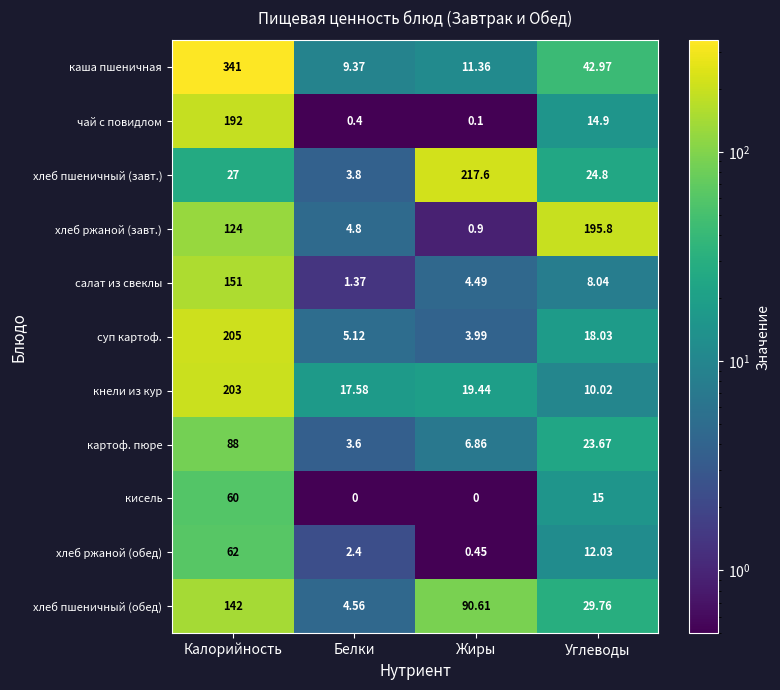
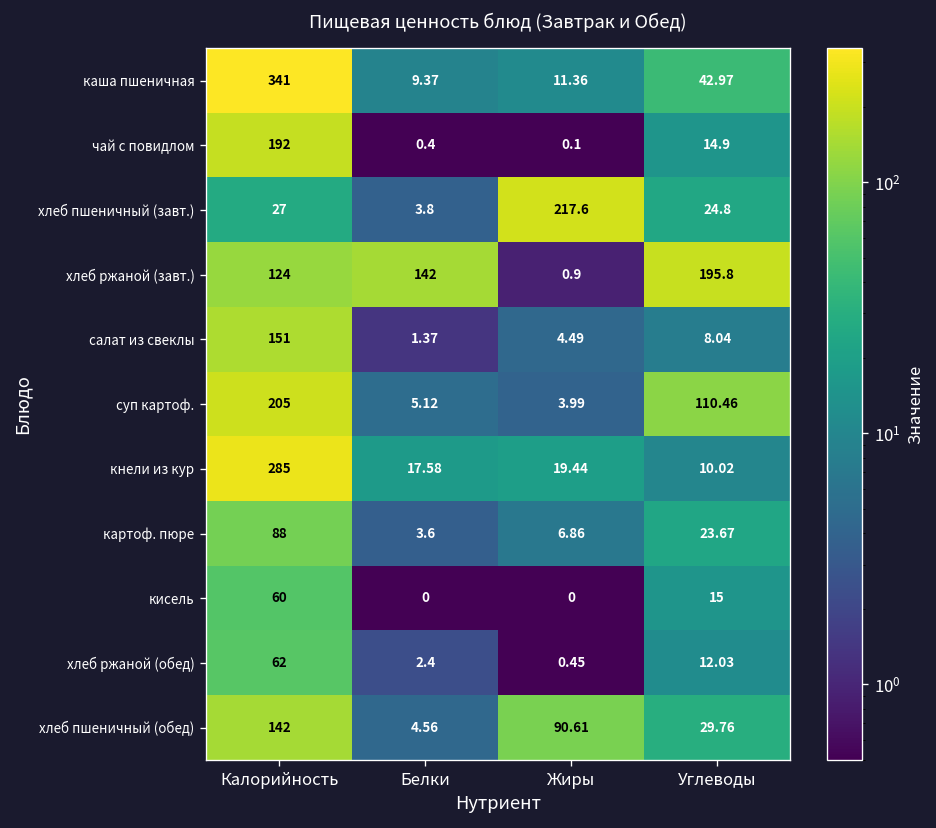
  {
    "каша пшеничная": {
      "Калорийность": 341,
      "Белки": 9.37,
      "Жиры": 11.36,
      "Углеводы": 42.97
    },
    "чай с повидлом": {
      "Калорийность": 192,
      "Белки": 0.4,
      "Жиры": 0.1,
      "Углеводы": 14.9
    },
    "хлеб пшеничный (завт.)": {
      "Калорийность": 27,
      "Белки": 3.8,
      "Жиры": 217.6,
      "Углеводы": 24.8
    },
    "хлеб ржаной (завт.)": {
      "Калорийность": 124,
-     "Белки": 4.8,
+     "Белки": 142,
      "Жиры": 0.9,
      "Углеводы": 195.8
    },
    "салат из свеклы": {
      "Калорийность": 151,
      "Белки": 1.37,
      "Жиры": 4.49,
      "Углеводы": 8.04
    },
    "суп картоф.": {
      "Калорийность": 205,
      "Белки": 5.12,
      "Жиры": 3.99,
-     "Углеводы": 18.03
+     "Углеводы": 110.46
    },
    "кнели из кур": {
-     "Калорийность": 203,
+     "Калорийность": 285,
      "Белки": 17.58,
      "Жиры": 19.44,
      "Углеводы": 10.02
    },
    "картоф. пюре": {
      "Калорийность": 88,
      "Белки": 3.6,
      "Жиры": 6.86,
      "Углеводы": 23.67
    },
    "кисель": {
      "Калорийность": 60,
      "Белки": 0,
      "Жиры": 0,
      "Углеводы": 15
    },
    "хлеб ржаной (обед)": {
      "Калорийность": 62,
      "Белки": 2.4,
      "Жиры": 0.45,
      "Углеводы": 12.03
    },
    "хлеб пшеничный (обед)": {
      "Калорийность": 142,
      "Белки": 4.56,
      "Жиры": 90.61,
      "Углеводы": 29.76
    }
  }
